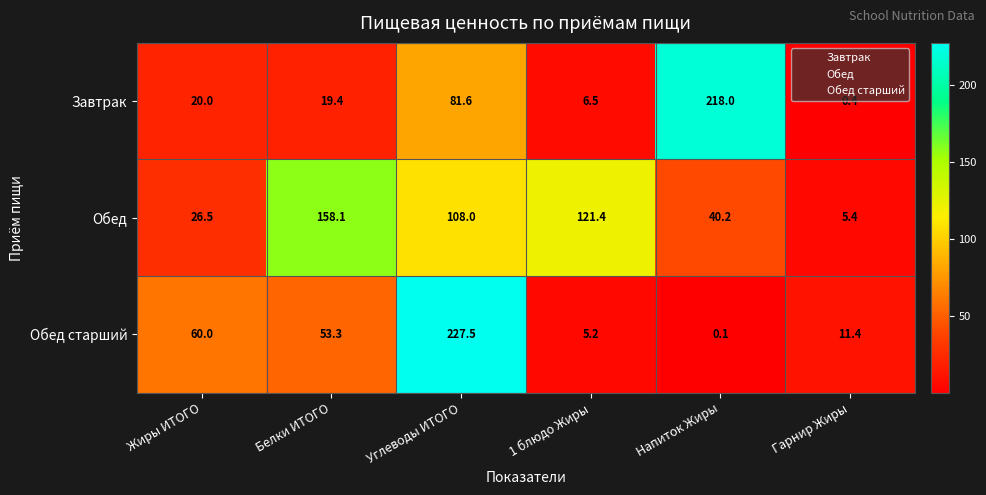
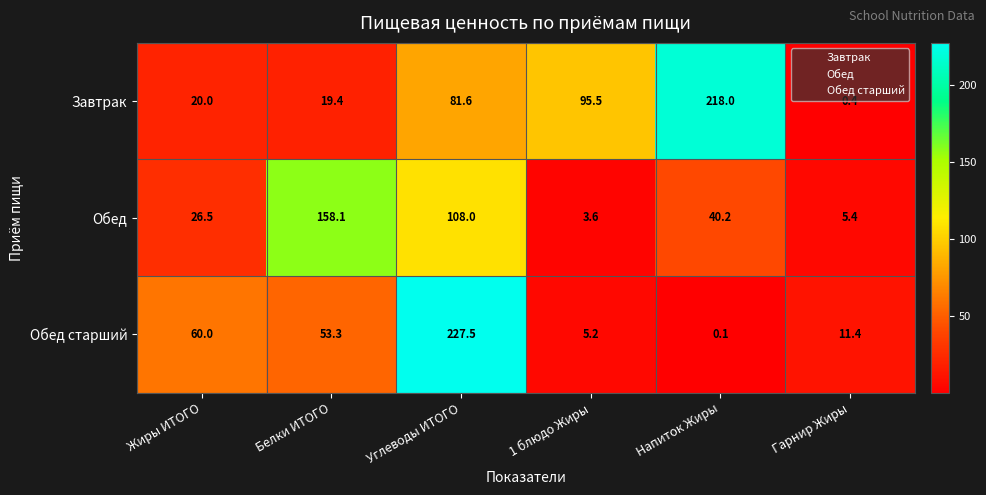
  {
    "Завтрак": {
-     "1 блюдо Жиры": 6.5
+     "1 блюдо Жиры": 95.5
    },
    "Обед": {
-     "1 блюдо Жиры": 121.4
+     "1 блюдо Жиры": 3.6
    }
  }
